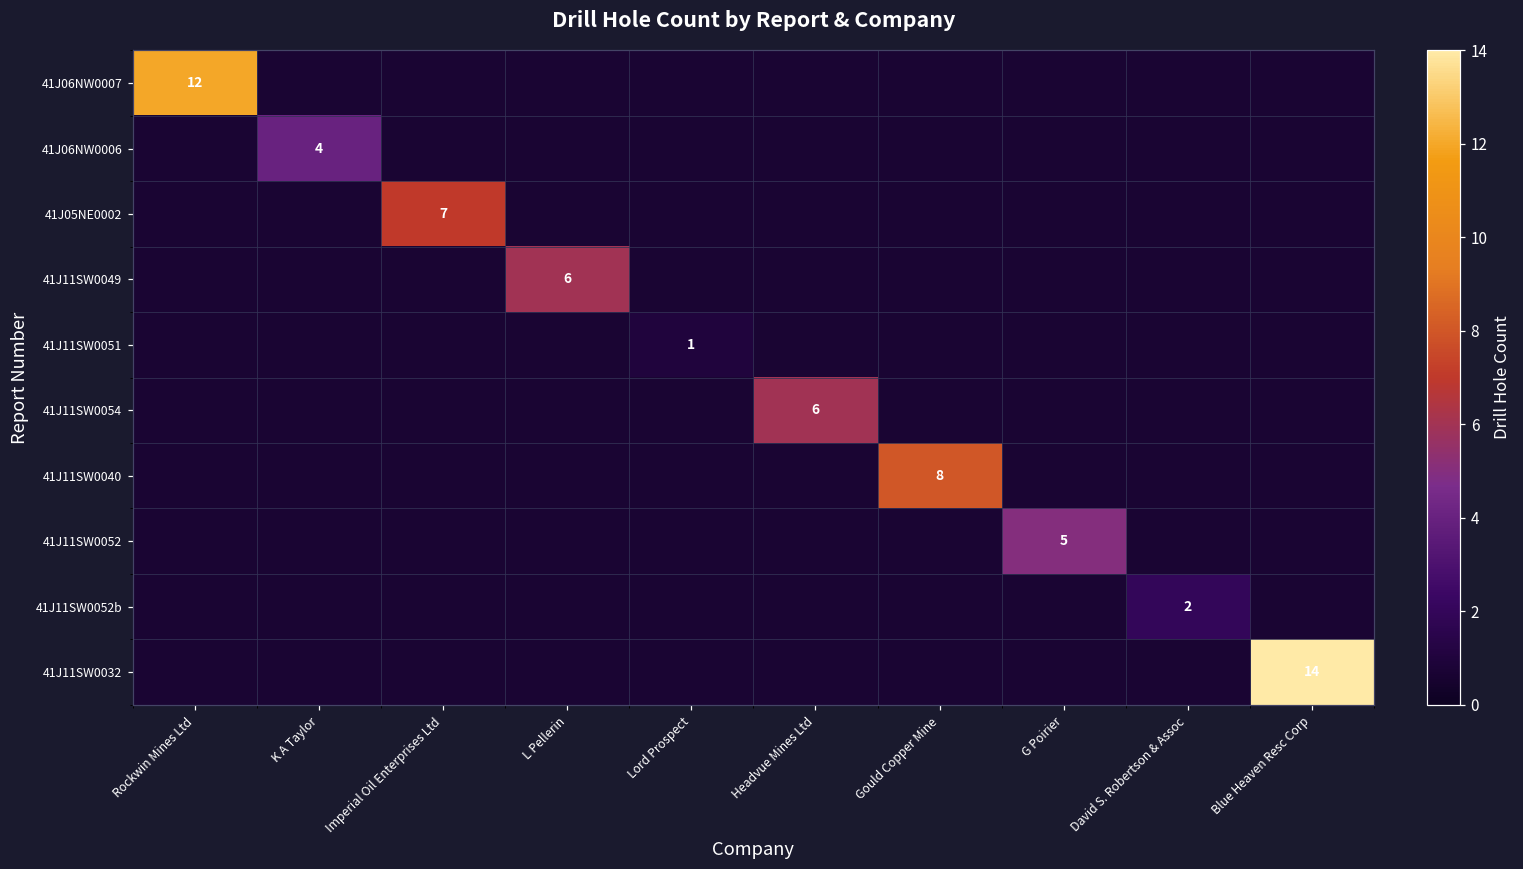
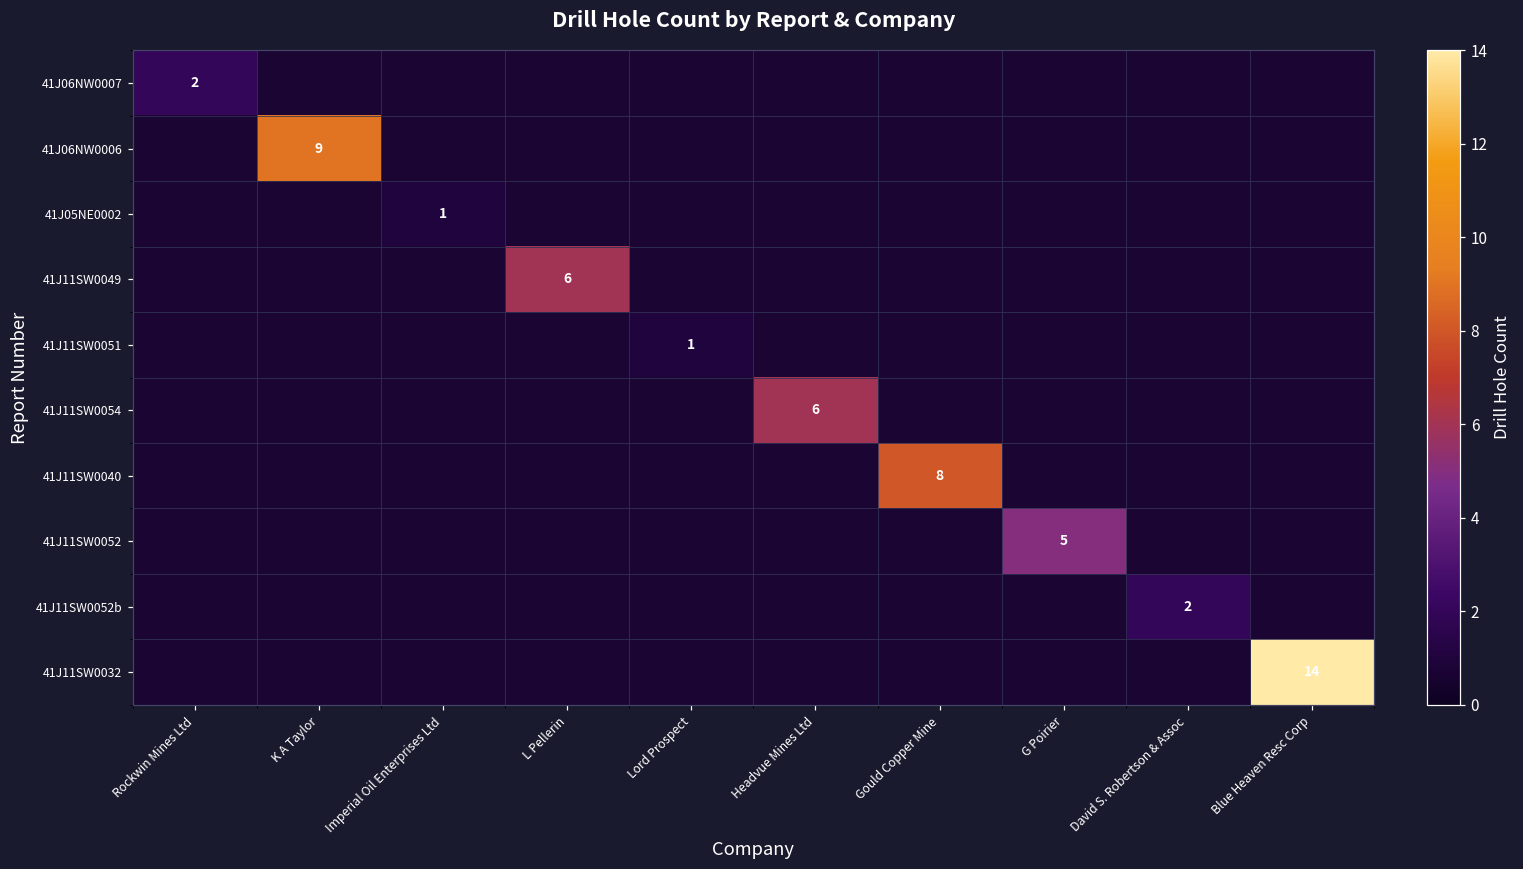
  {
    "41J06NW0007": {
-     "Rockwin Mines Ltd": 12
+     "Rockwin Mines Ltd": 2
    },
    "41J06NW0006": {
-     "K A Taylor": 4
+     "K A Taylor": 9
    },
    "41J05NE0002": {
-     "Imperial Oil Enterprises Ltd": 7
+     "Imperial Oil Enterprises Ltd": 1
    },
    "41J11SW0049": {
      "L Pellerin": 6
    },
    "41J11SW0051": {
      "Lord Prospect": 1
    },
    "41J11SW0054": {
      "Headvue Mines Ltd": 6
    },
    "41J11SW0040": {
      "Gould Copper Mine": 8
    },
    "41J11SW0052": {
      "G Poirier": 5
    },
    "41J11SW0052b": {
      "David S. Robertson & Assoc": 2
    },
    "41J11SW0032": {
      "Blue Heaven Resc Corp": 14
    }
  }
